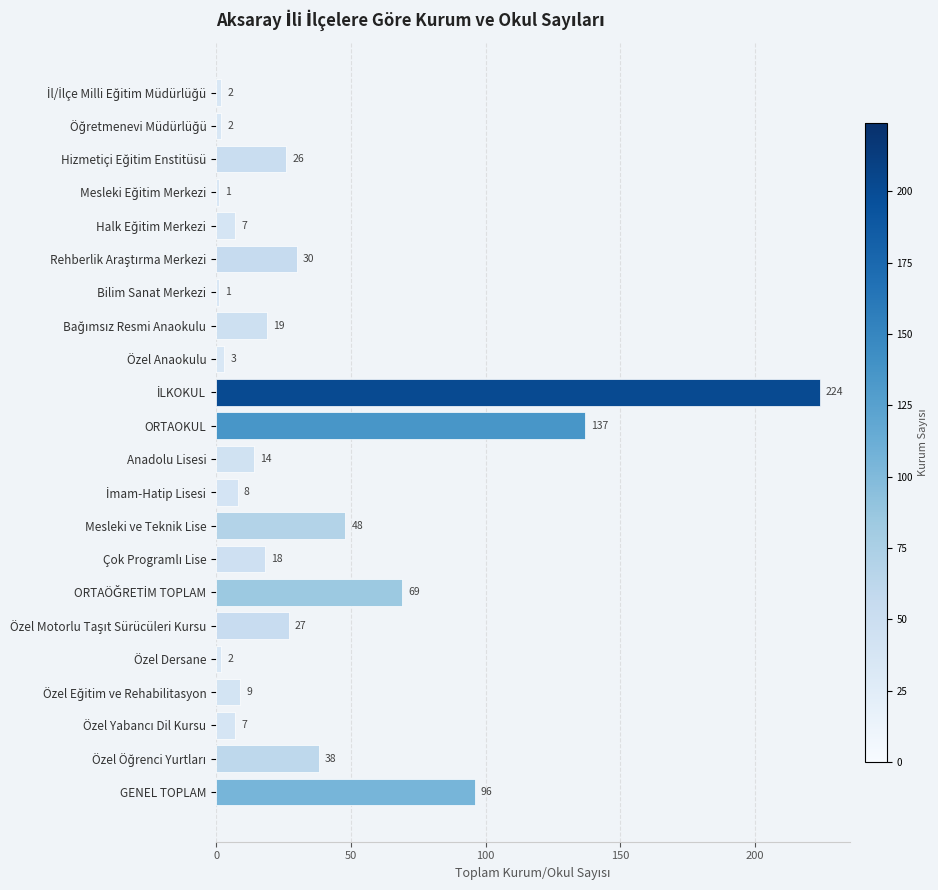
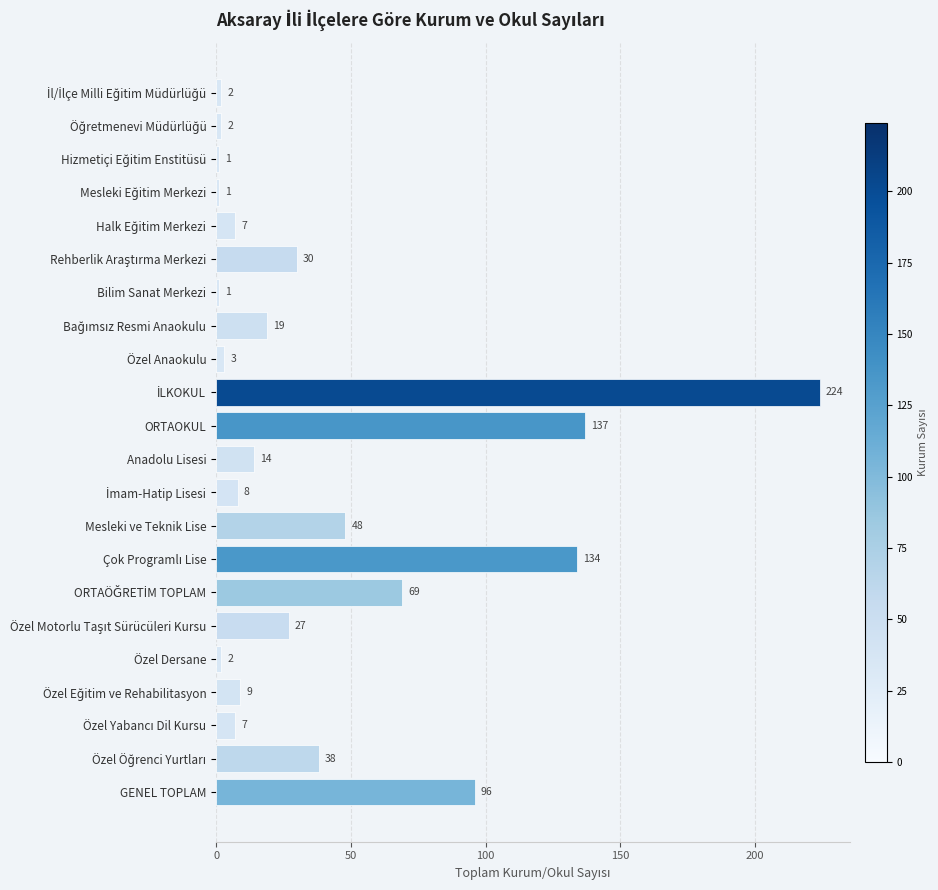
  {
    "İl/İlçe Milli Eğitim Müdürlüğü": 2,
    "Öğretmenevi Müdürlüğü": 2,
-   "Hizmetiçi Eğitim Enstitüsü": 26,
+   "Hizmetiçi Eğitim Enstitüsü": 1,
    "Mesleki Eğitim Merkezi": 1,
    "Halk Eğitim Merkezi": 7,
    "Rehberlik Araştırma Merkezi": 30,
    "Bilim Sanat Merkezi": 1,
    "Bağımsız Resmi Anaokulu": 19,
    "Özel Anaokulu": 3,
    "İLKOKUL": 224,
    "ORTAOKUL": 137,
    "Anadolu Lisesi": 14,
    "İmam-Hatip Lisesi": 8,
    "Mesleki ve Teknik Lise": 48,
-   "Çok Programlı Lise": 18,
+   "Çok Programlı Lise": 134,
    "ORTAÖĞRETİM TOPLAM": 69,
    "Özel Motorlu Taşıt Sürücüleri Kursu": 27,
    "Özel Dersane": 2,
    "Özel Eğitim ve Rehabilitasyon": 9,
    "Özel Yabancı Dil Kursu": 7,
    "Özel Öğrenci Yurtları": 38,
    "GENEL TOPLAM": 96
  }
